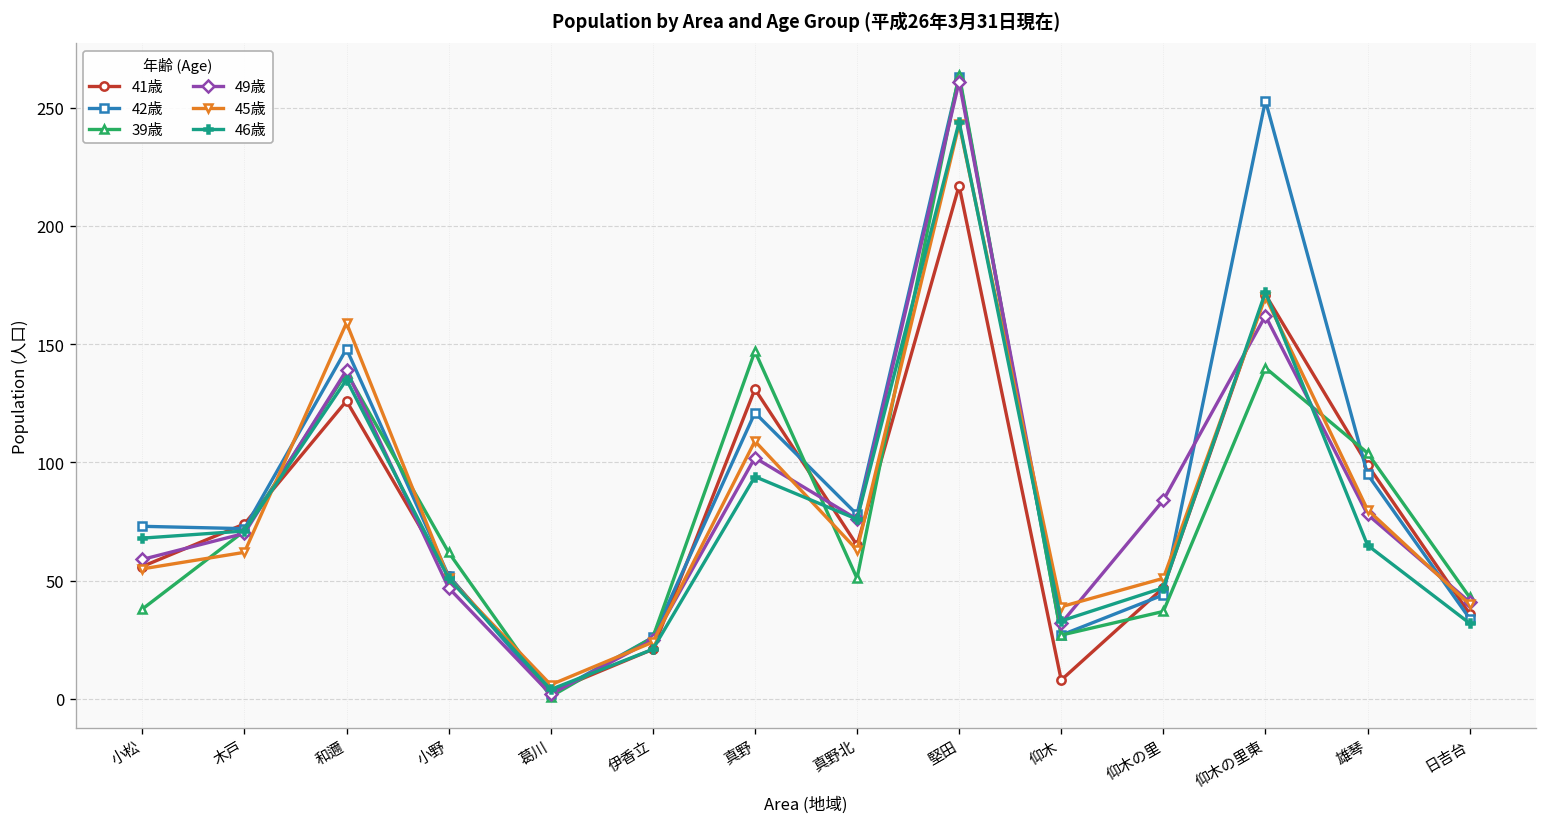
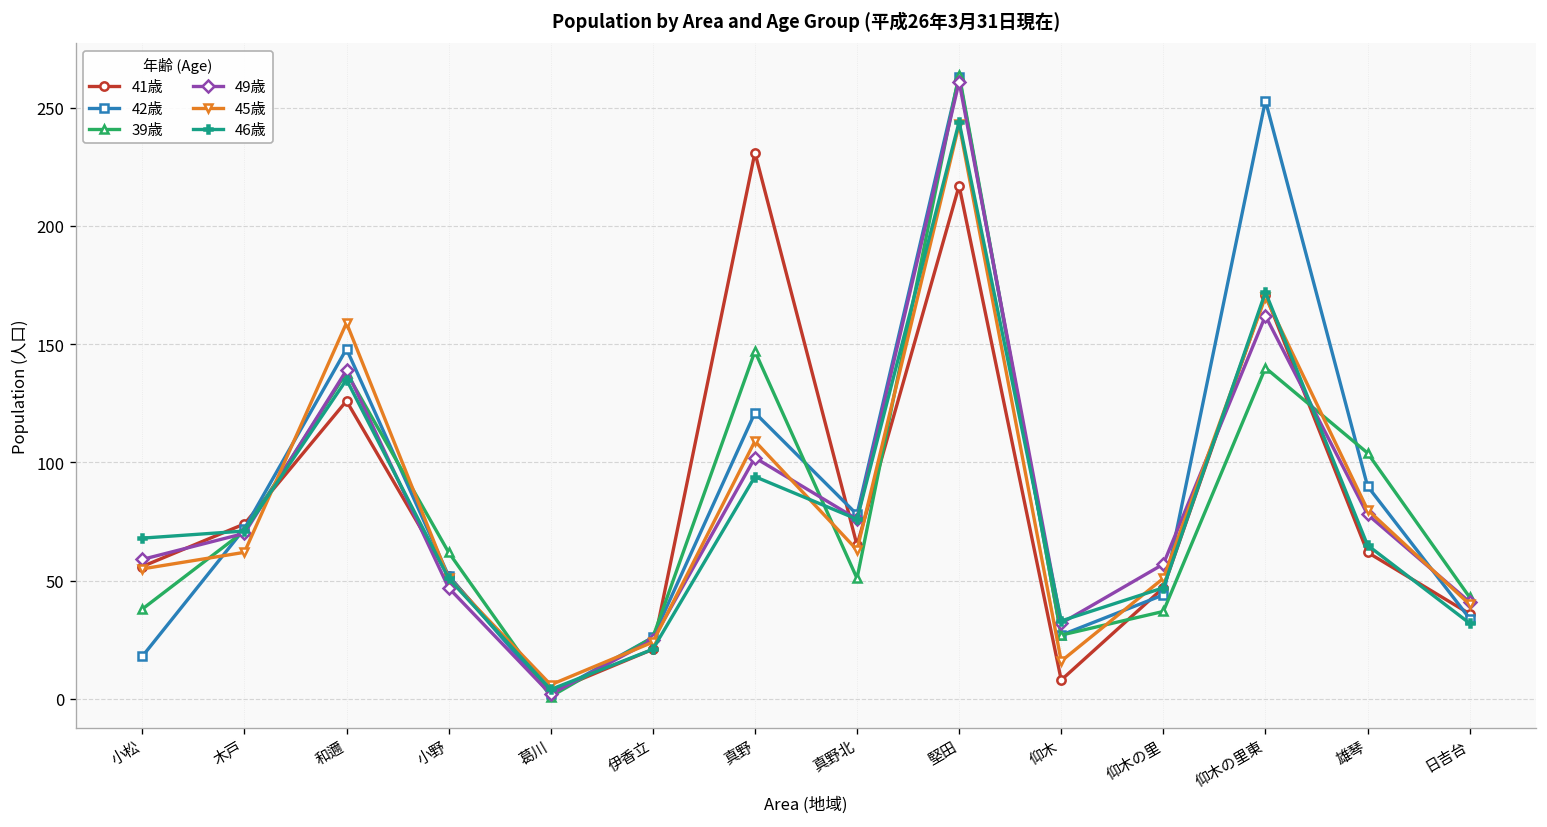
  {
    "41歳": {
      "木戸": 74,
      "和邇": 126,
-     "真野": 131,
+     "真野": 231,
      "真野北": 65,
      "堅田": 217,
      "仰木": 8,
-     "雄琴": 99,
+     "雄琴": 62,
      "日吉台": 36
    },
    "42歳": {
-     "小松": 73,
+     "小松": 18,
      "和邇": 148,
      "真野": 121,
      "真野北": 78,
      "仰木の里": 44,
      "仰木の里東": 253,
-     "雄琴": 95,
+     "雄琴": 90,
      "日吉台": 34
    },
    "49歳": {
      "小松": 59,
      "小野": 47,
      "真野": 102,
      "堅田": 261,
-     "仰木の里": 84,
+     "仰木の里": 57,
      "仰木の里東": 162,
      "雄琴": 78
    },
    "45歳": {
      "木戸": 62,
      "和邇": 159,
      "葛川": 6,
      "真野": 109,
      "真野北": 63,
-     "仰木": 39,
+     "仰木": 16,
      "仰木の里": 51,
      "雄琴": 80
    }
  }
